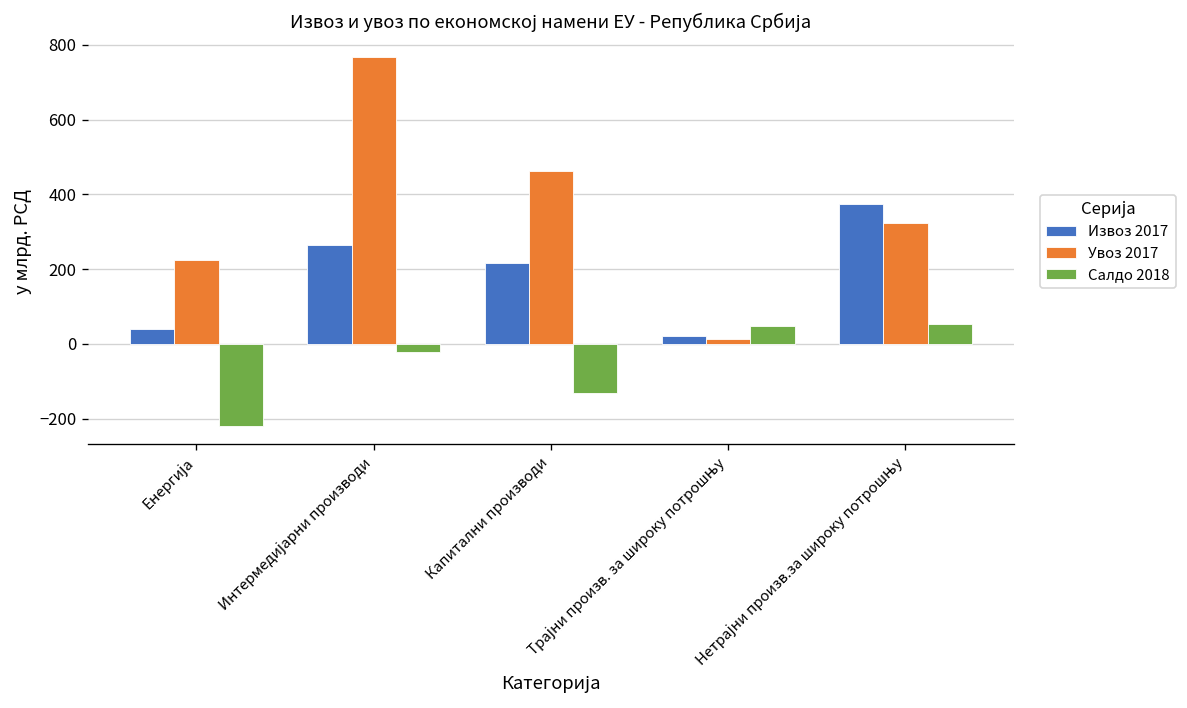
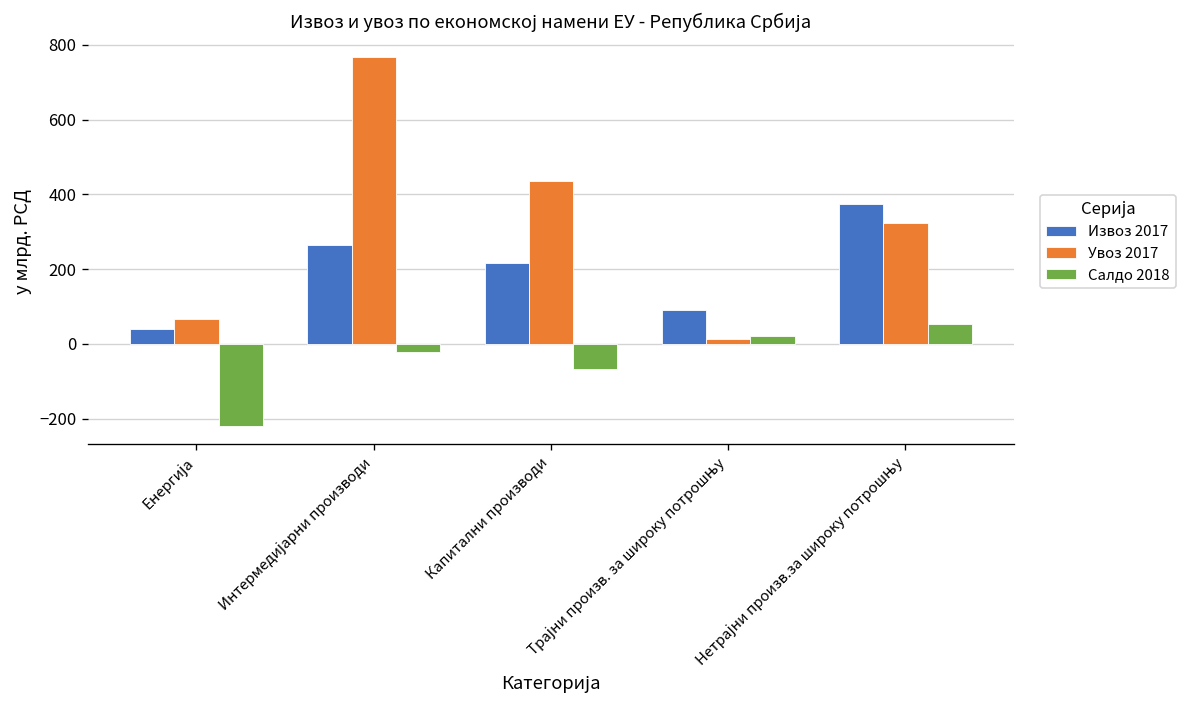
  {
    "Извоз 2017": {
      "Енергија": 40,
      "Интермедијарни производи": 270,
      "Капитални производи": 220,
-     "Трајни произв. за широку потрошњу": 20,
+     "Трајни произв. за широку потрошњу": 90,
      "Нетрајни произв.за широку потрошњу": 380
    },
    "Увоз 2017": {
-     "Енергија": 220,
+     "Енергија": 70,
      "Интермедијарни производи": 770,
-     "Капитални производи": 460,
+     "Капитални производи": 440,
      "Трајни произв. за широку потрошњу": 10,
      "Нетрајни произв.за широку потрошњу": 320
    },
    "Салдо 2018": {
      "Енергија": -220,
      "Интермедијарни производи": -20,
-     "Капитални производи": -130,
-     "Трајни произв. за широку потрошњу": 50,
+     "Капитални производи": -70,
+     "Трајни произв. за широку потрошњу": 20,
      "Нетрајни произв.за широку потрошњу": 50
    }
  }
